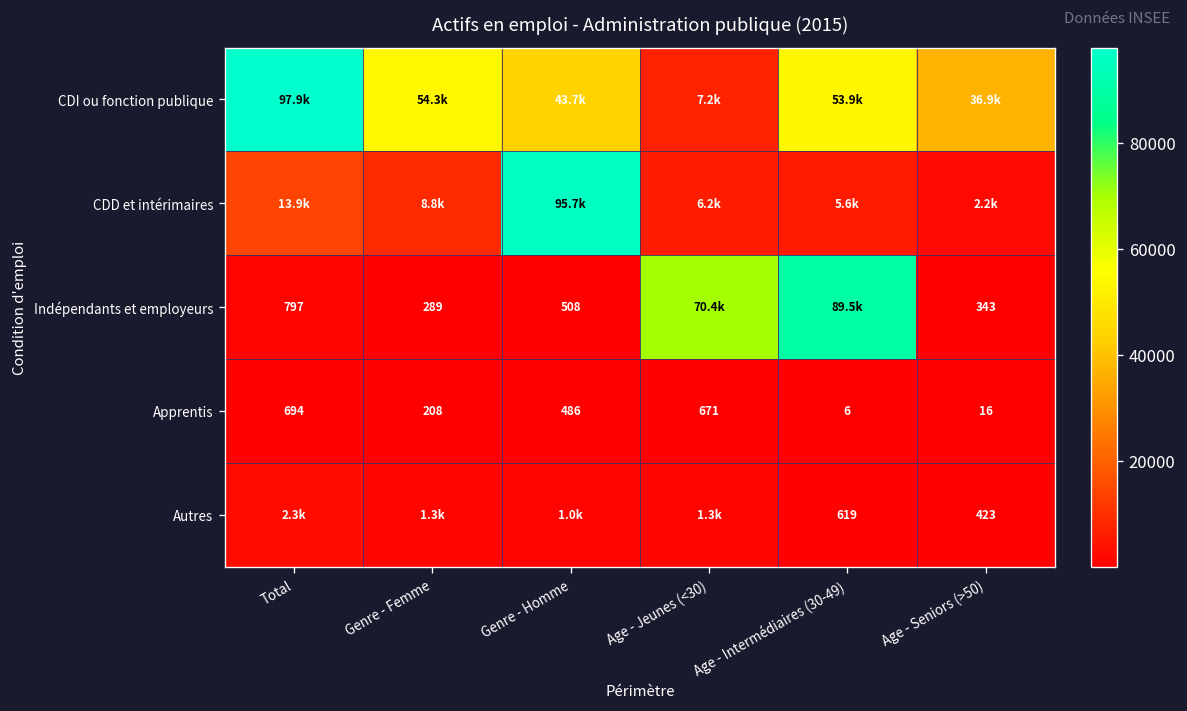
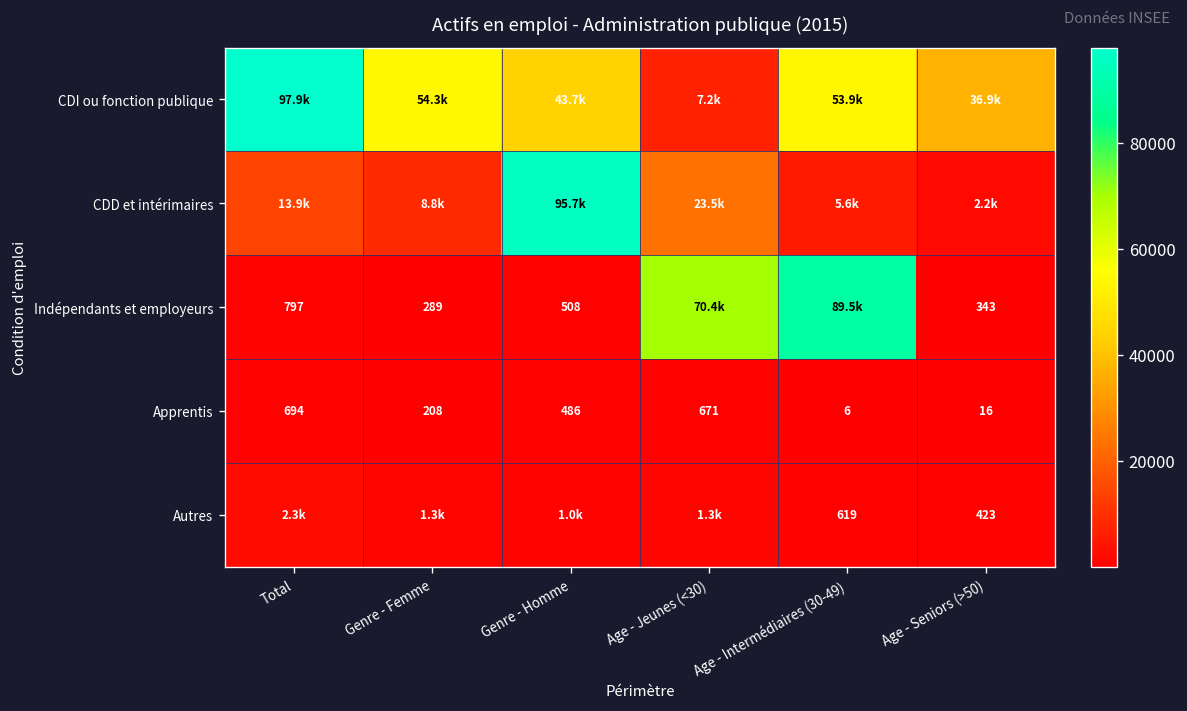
  {
    "CDI ou fonction publique": {
      "Total": "97.9k",
      "Genre - Femme": "54.3k",
      "Genre - Homme": "43.7k",
      "Age - Jeunes (<30)": "7.2k",
      "Age - Intermédiaires (30-49)": "53.9k",
      "Age - Seniors (>50)": "36.9k"
    },
    "CDD et intérimaires": {
      "Total": "13.9k",
      "Genre - Femme": "8.8k",
      "Genre - Homme": "95.7k",
-     "Age - Jeunes (<30)": "6.2k",
+     "Age - Jeunes (<30)": "23.5k",
      "Age - Intermédiaires (30-49)": "5.6k",
      "Age - Seniors (>50)": "2.2k"
    },
    "Indépendants et employeurs": {
      "Total": "797",
      "Genre - Femme": "289",
      "Genre - Homme": "508",
      "Age - Jeunes (<30)": "70.4k",
      "Age - Intermédiaires (30-49)": "89.5k",
      "Age - Seniors (>50)": "343"
    },
    "Apprentis": {
      "Total": "694",
      "Genre - Femme": "208",
      "Genre - Homme": "486",
      "Age - Jeunes (<30)": "671",
      "Age - Intermédiaires (30-49)": "6",
      "Age - Seniors (>50)": "16"
    },
    "Autres": {
      "Total": "2.3k",
      "Genre - Femme": "1.3k",
      "Genre - Homme": "1.0k",
      "Age - Jeunes (<30)": "1.3k",
      "Age - Intermédiaires (30-49)": "619",
      "Age - Seniors (>50)": "423"
    }
  }
